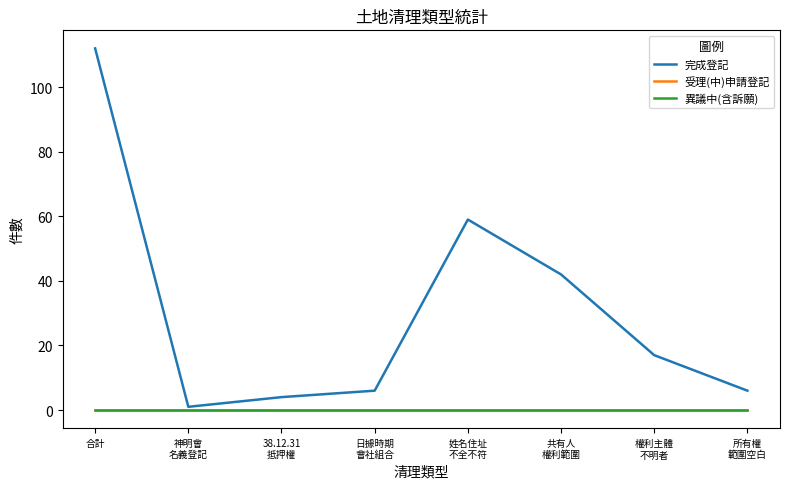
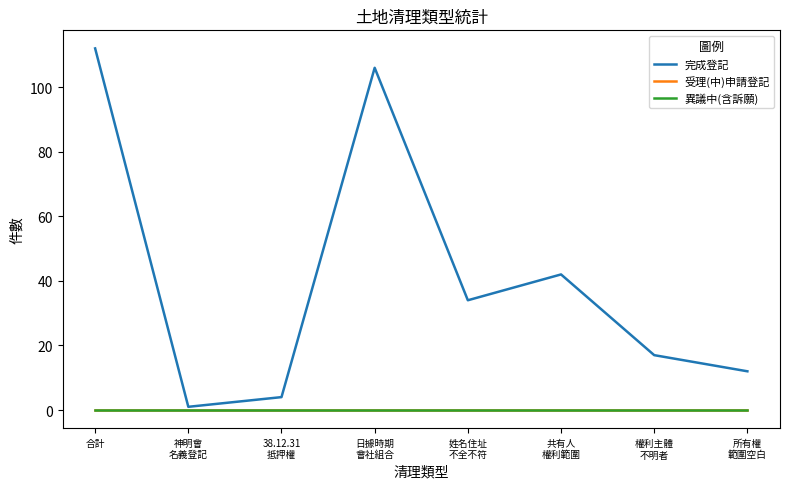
  {
    "完成登記": {
      "合計": 112,
      "神明會 名義登記": 1,
      "38.12.31 抵押權": 4,
-     "日據時期 會社組合": 6,
-     "姓名住址 不全不符": 59,
+     "日據時期 會社組合": 106,
+     "姓名住址 不全不符": 34,
      "共有人 權利範圍": 42,
      "權利主體 不明者": 17,
-     "所有權 範圍空白": 6
+     "所有權 範圍空白": 12
    },
    "異議中(含訴願)": {
      "合計": 0,
      "神明會 名義登記": 0,
      "38.12.31 抵押權": 0,
      "日據時期 會社組合": 0,
      "姓名住址 不全不符": 0,
      "共有人 權利範圍": 0,
      "權利主體 不明者": 0,
      "所有權 範圍空白": 0
    }
  }
